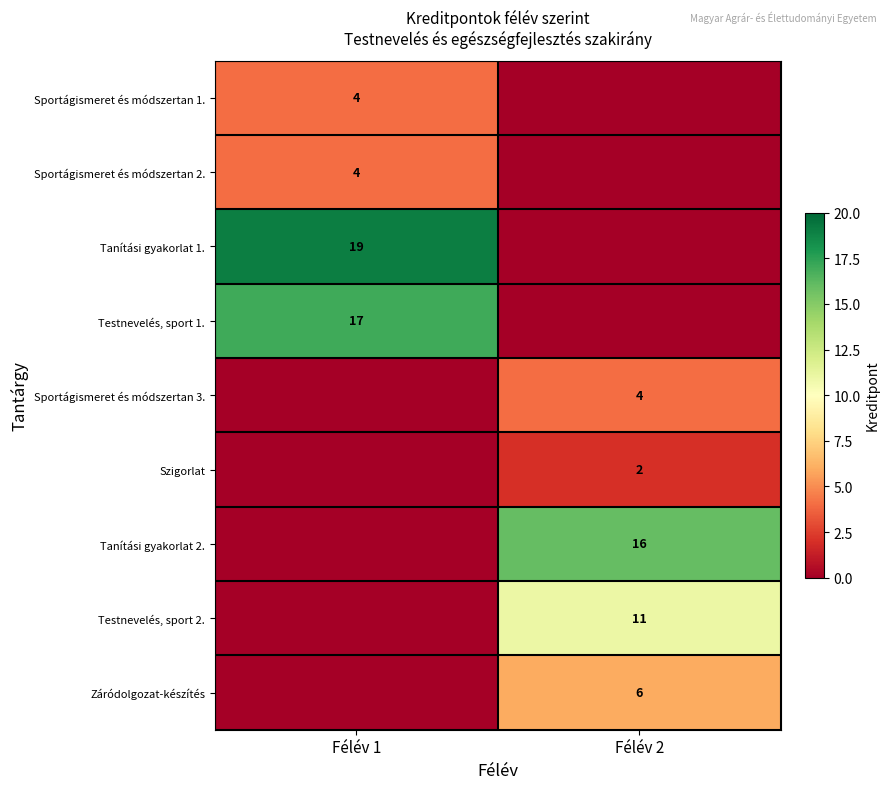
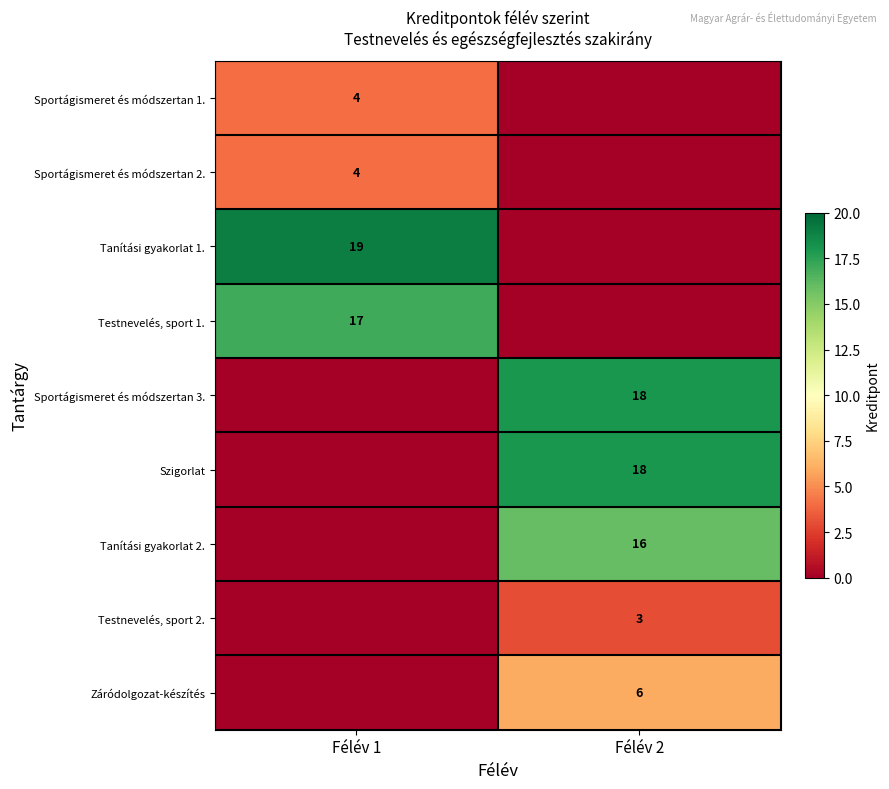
  {
    "Sportágismeret és módszertan 1.": {
      "Félév 1": 4
    },
    "Sportágismeret és módszertan 2.": {
      "Félév 1": 4
    },
    "Tanítási gyakorlat 1.": {
      "Félév 1": 19
    },
    "Testnevelés, sport 1.": {
      "Félév 1": 17
    },
    "Sportágismeret és módszertan 3.": {
-     "Félév 2": 4
+     "Félév 2": 18
    },
    "Szigorlat": {
-     "Félév 2": 2
+     "Félév 2": 18
    },
    "Tanítási gyakorlat 2.": {
      "Félév 2": 16
    },
    "Testnevelés, sport 2.": {
-     "Félév 2": 11
+     "Félév 2": 3
    },
    "Záródolgozat-készítés": {
      "Félév 2": 6
    }
  }
